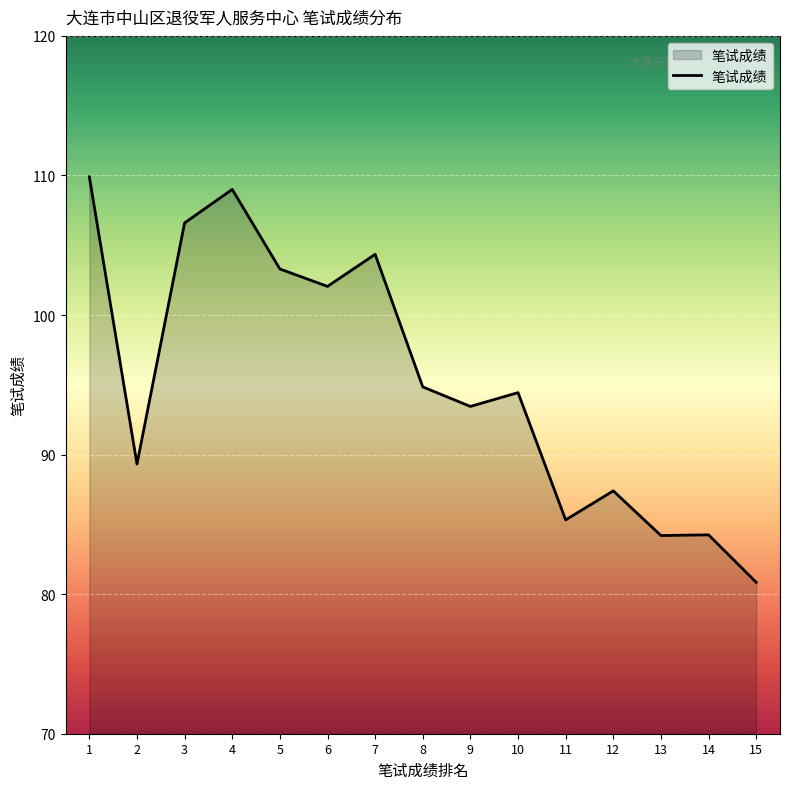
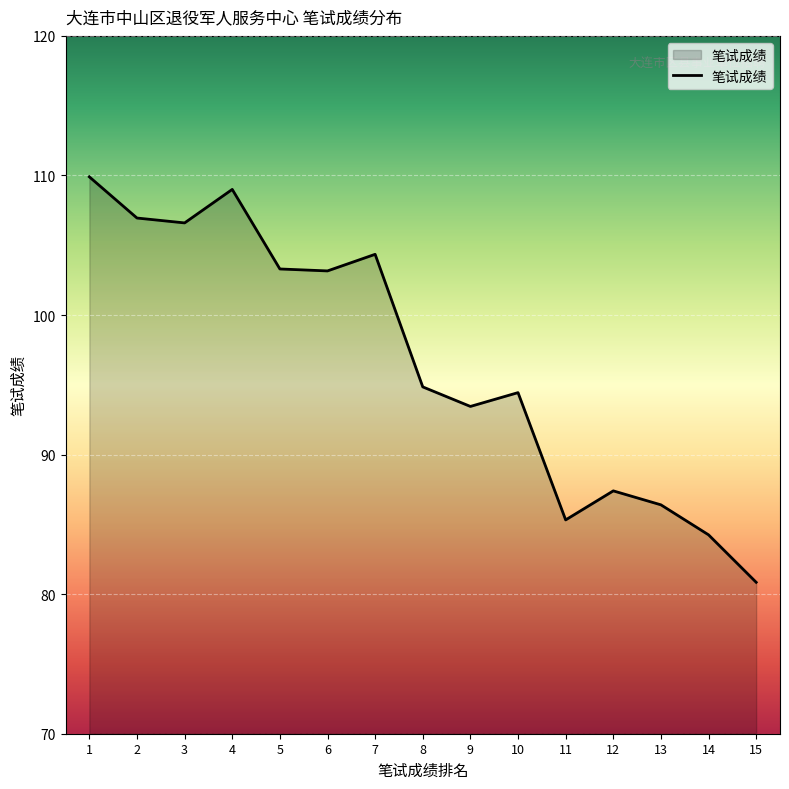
  {
    "1": 109.9,
-   "2": 89.3,
+   "2": 107.0,
    "3": 106.6,
    "4": 109.0,
    "5": 103.3,
-   "6": 102.1,
+   "6": 103.2,
    "7": 104.4,
    "8": 94.9,
    "9": 93.5,
    "10": 94.4,
    "11": 85.3,
    "12": 87.4,
-   "13": 84.2,
+   "13": 86.4,
    "14": 84.3,
    "15": 80.9
  }
